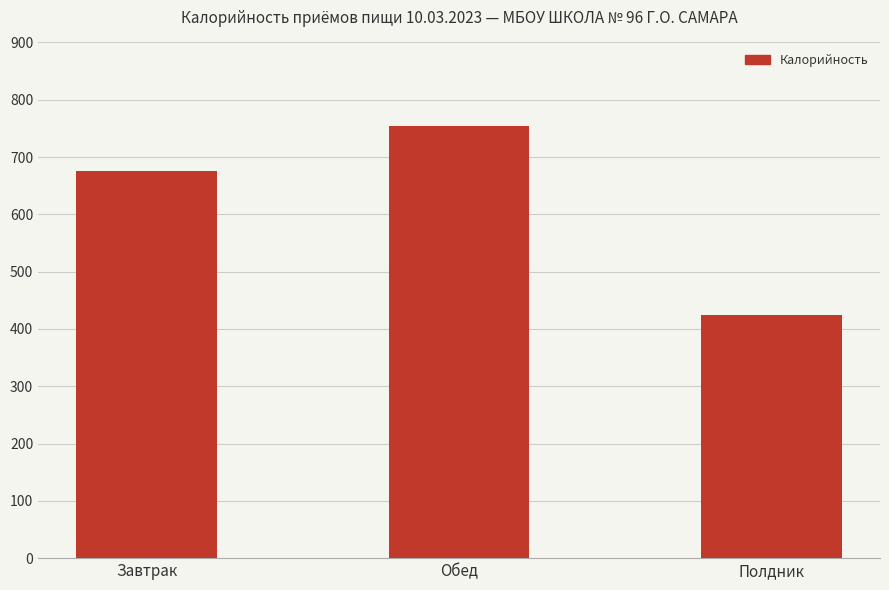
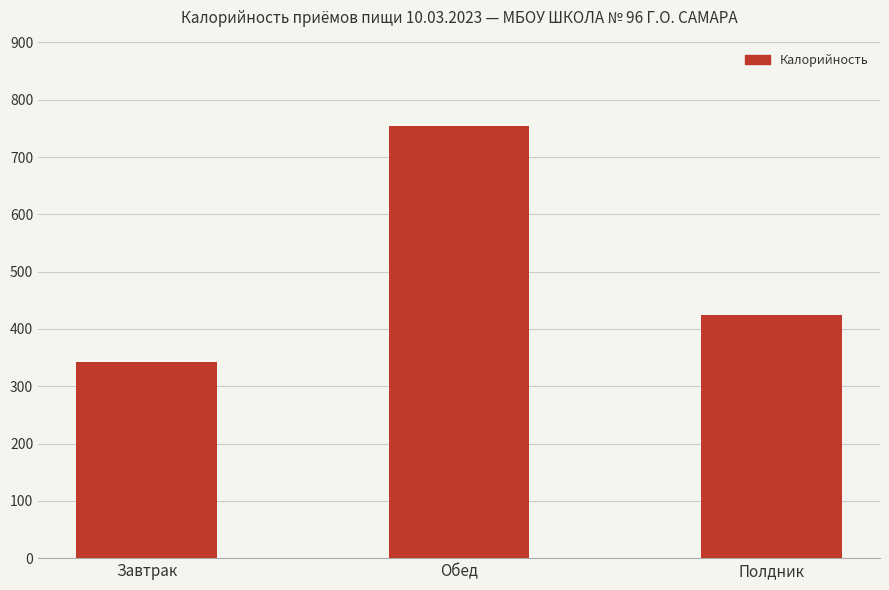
  {
-   "Завтрак": 670,
+   "Завтрак": 340,
    "Обед": 750,
    "Полдник": 420
  }
